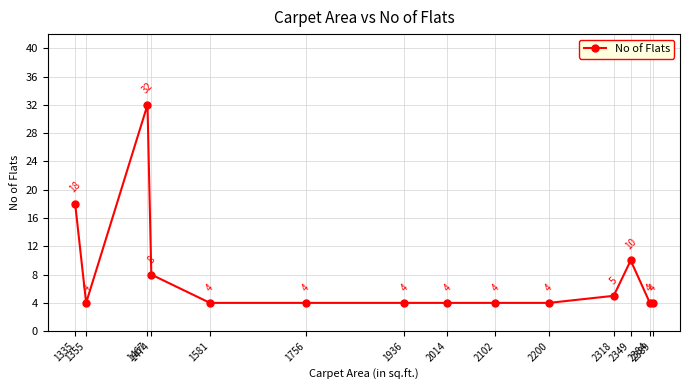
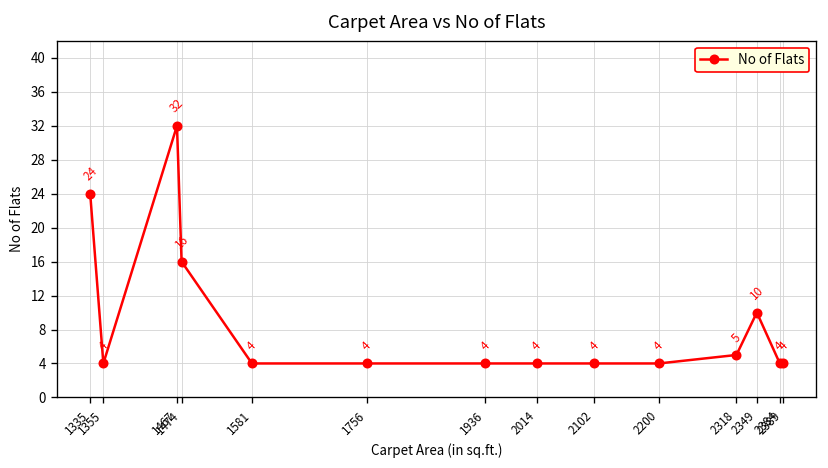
  {
-   "1335": 18,
+   "1335": 24,
    "1355": 4,
    "1467": 32,
-   "1474": 8,
+   "1474": 16,
    "1581": 4,
    "1756": 4,
    "1936": 4,
    "2014": 4,
    "2102": 4,
    "2200": 4,
    "2318": 5,
    "2349": 10
  }
